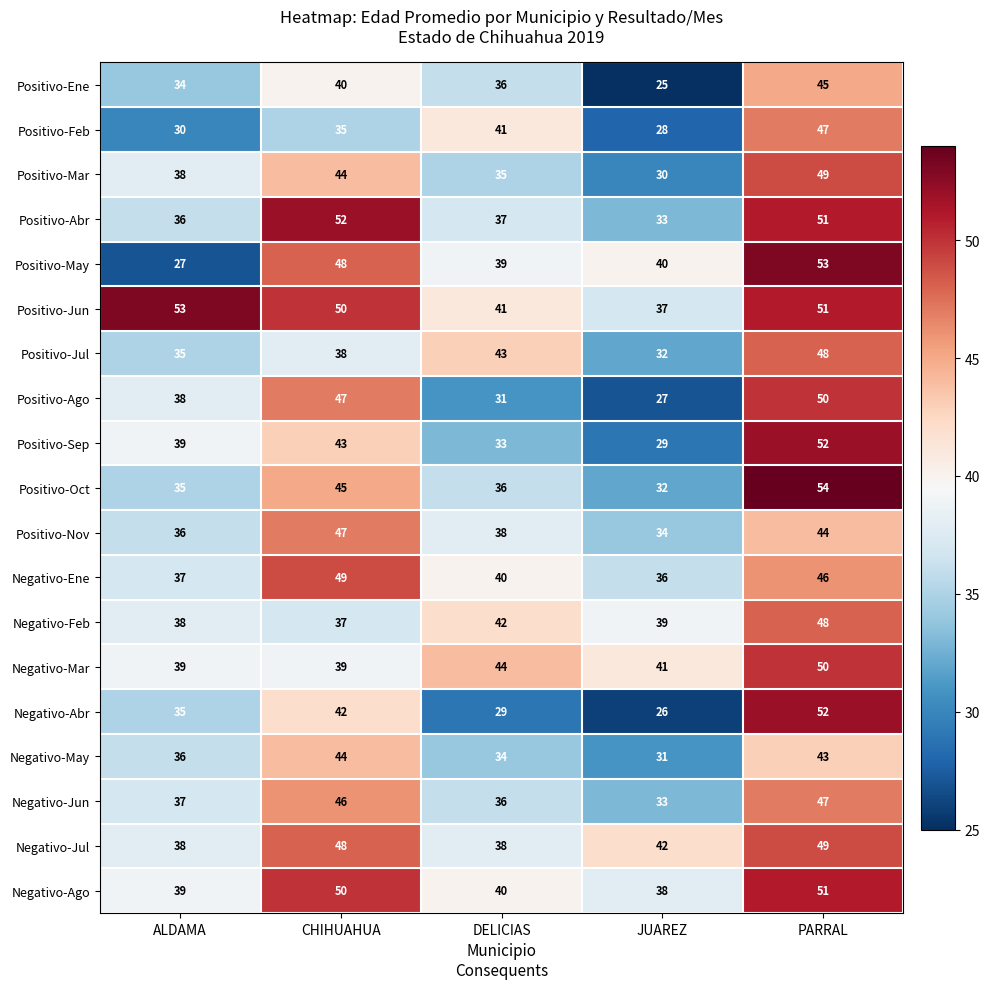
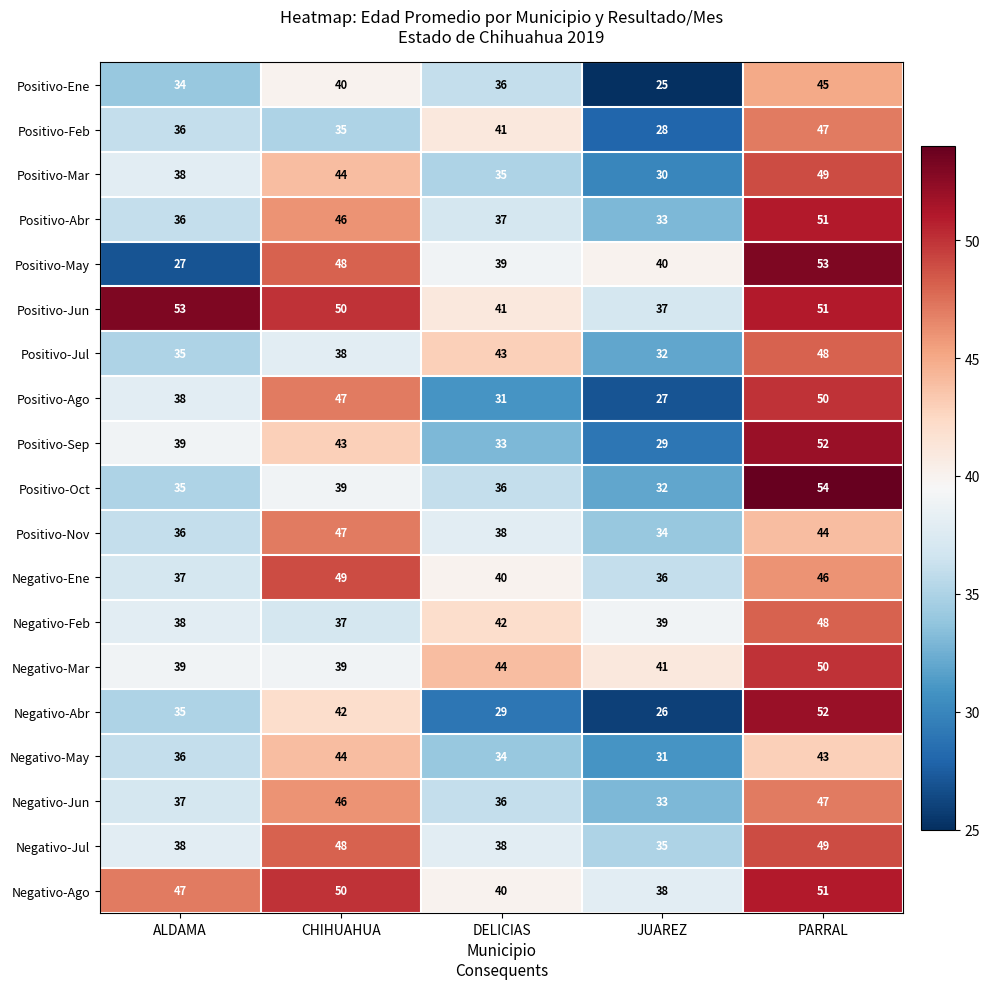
  {
    "Positivo-Ene": {
      "ALDAMA": 34,
      "CHIHUAHUA": 40,
      "DELICIAS": 36,
      "JUAREZ": 25,
      "PARRAL": 45
    },
    "Positivo-Feb": {
-     "ALDAMA": 30,
+     "ALDAMA": 36,
      "CHIHUAHUA": 35,
      "DELICIAS": 41,
      "JUAREZ": 28,
      "PARRAL": 47
    },
    "Positivo-Mar": {
      "ALDAMA": 38,
      "CHIHUAHUA": 44,
      "DELICIAS": 35,
      "JUAREZ": 30,
      "PARRAL": 49
    },
    "Positivo-Abr": {
      "ALDAMA": 36,
-     "CHIHUAHUA": 52,
+     "CHIHUAHUA": 46,
      "DELICIAS": 37,
      "JUAREZ": 33,
      "PARRAL": 51
    },
    "Positivo-May": {
      "ALDAMA": 27,
      "CHIHUAHUA": 48,
      "DELICIAS": 39,
      "JUAREZ": 40,
      "PARRAL": 53
    },
    "Positivo-Jun": {
      "ALDAMA": 53,
      "CHIHUAHUA": 50,
      "DELICIAS": 41,
      "JUAREZ": 37,
      "PARRAL": 51
    },
    "Positivo-Jul": {
      "ALDAMA": 35,
      "CHIHUAHUA": 38,
      "DELICIAS": 43,
      "JUAREZ": 32,
      "PARRAL": 48
    },
    "Positivo-Ago": {
      "ALDAMA": 38,
      "CHIHUAHUA": 47,
      "DELICIAS": 31,
      "JUAREZ": 27,
      "PARRAL": 50
    },
    "Positivo-Sep": {
      "ALDAMA": 39,
      "CHIHUAHUA": 43,
      "DELICIAS": 33,
      "JUAREZ": 29,
      "PARRAL": 52
    },
    "Positivo-Oct": {
      "ALDAMA": 35,
-     "CHIHUAHUA": 45,
+     "CHIHUAHUA": 39,
      "DELICIAS": 36,
      "JUAREZ": 32,
      "PARRAL": 54
    },
    "Positivo-Nov": {
      "ALDAMA": 36,
      "CHIHUAHUA": 47,
      "DELICIAS": 38,
      "JUAREZ": 34,
      "PARRAL": 44
    },
    "Negativo-Ene": {
      "ALDAMA": 37,
      "CHIHUAHUA": 49,
      "DELICIAS": 40,
      "JUAREZ": 36,
      "PARRAL": 46
    },
    "Negativo-Feb": {
      "ALDAMA": 38,
      "CHIHUAHUA": 37,
      "DELICIAS": 42,
      "JUAREZ": 39,
      "PARRAL": 48
    },
    "Negativo-Mar": {
      "ALDAMA": 39,
      "CHIHUAHUA": 39,
      "DELICIAS": 44,
      "JUAREZ": 41,
      "PARRAL": 50
    },
    "Negativo-Abr": {
      "ALDAMA": 35,
      "CHIHUAHUA": 42,
      "DELICIAS": 29,
      "JUAREZ": 26,
      "PARRAL": 52
    },
    "Negativo-May": {
      "ALDAMA": 36,
      "CHIHUAHUA": 44,
      "DELICIAS": 34,
      "JUAREZ": 31,
      "PARRAL": 43
    },
    "Negativo-Jun": {
      "ALDAMA": 37,
      "CHIHUAHUA": 46,
      "DELICIAS": 36,
      "JUAREZ": 33,
      "PARRAL": 47
    },
    "Negativo-Jul": {
      "ALDAMA": 38,
      "CHIHUAHUA": 48,
      "DELICIAS": 38,
-     "JUAREZ": 42,
+     "JUAREZ": 35,
      "PARRAL": 49
    },
    "Negativo-Ago": {
-     "ALDAMA": 39,
+     "ALDAMA": 47,
      "CHIHUAHUA": 50,
      "DELICIAS": 40,
      "JUAREZ": 38,
      "PARRAL": 51
    }
  }
